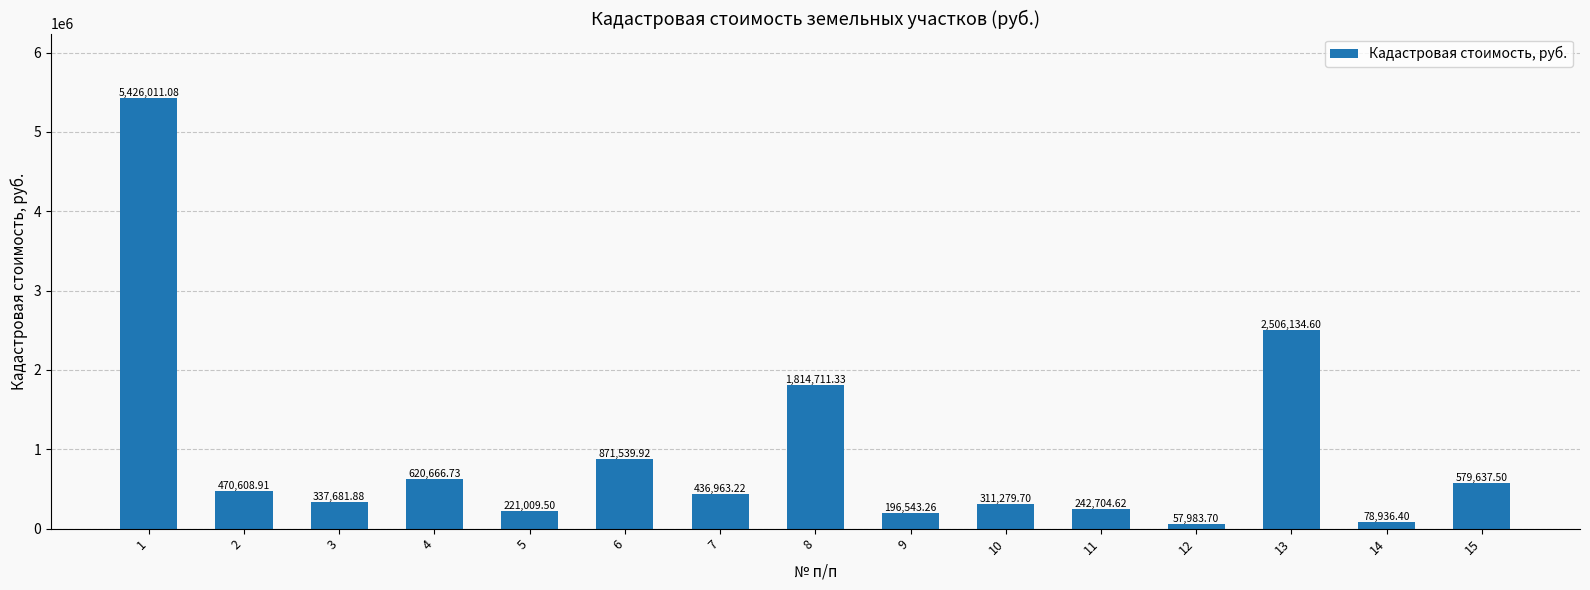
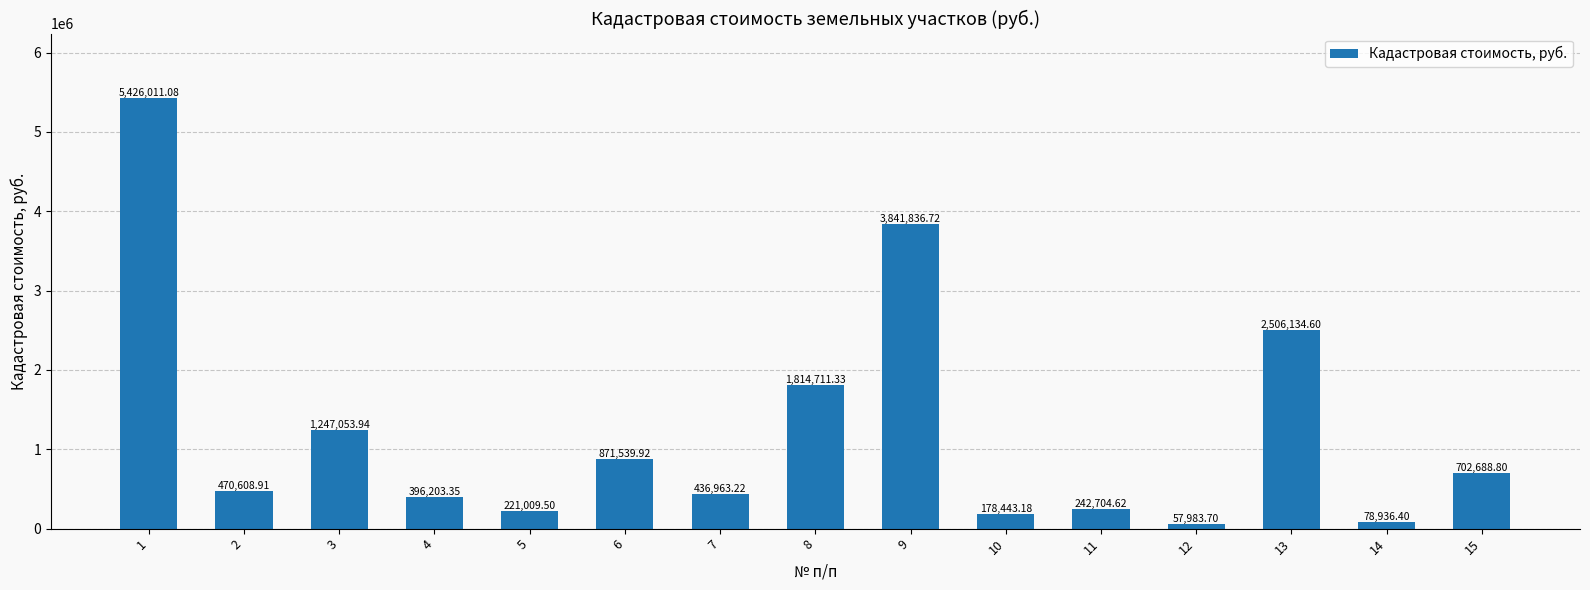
  {
    "1": "5,426,011.08",
    "2": "470,608.91",
-   "3": "337,681.88",
-   "4": "620,666.73",
+   "3": "1,247,053.94",
+   "4": "396,203.35",
    "5": "221,009.50",
    "6": "871,539.92",
    "7": "436,963.22",
    "8": "1,814,711.33",
-   "9": "196,543.26",
-   "10": "311,279.70",
+   "9": "3,841,836.72",
+   "10": "178,443.18",
    "11": "242,704.62",
    "12": "57,983.70",
    "13": "2,506,134.60",
    "14": "78,936.40",
-   "15": "579,637.50"
+   "15": "702,688.80"
  }
